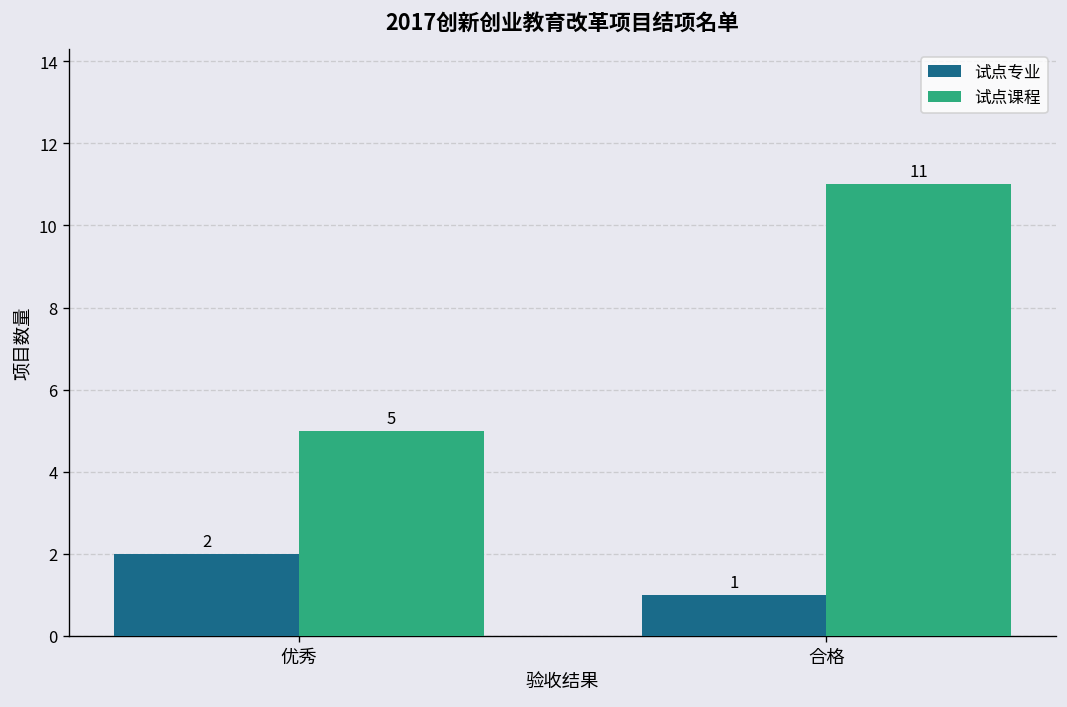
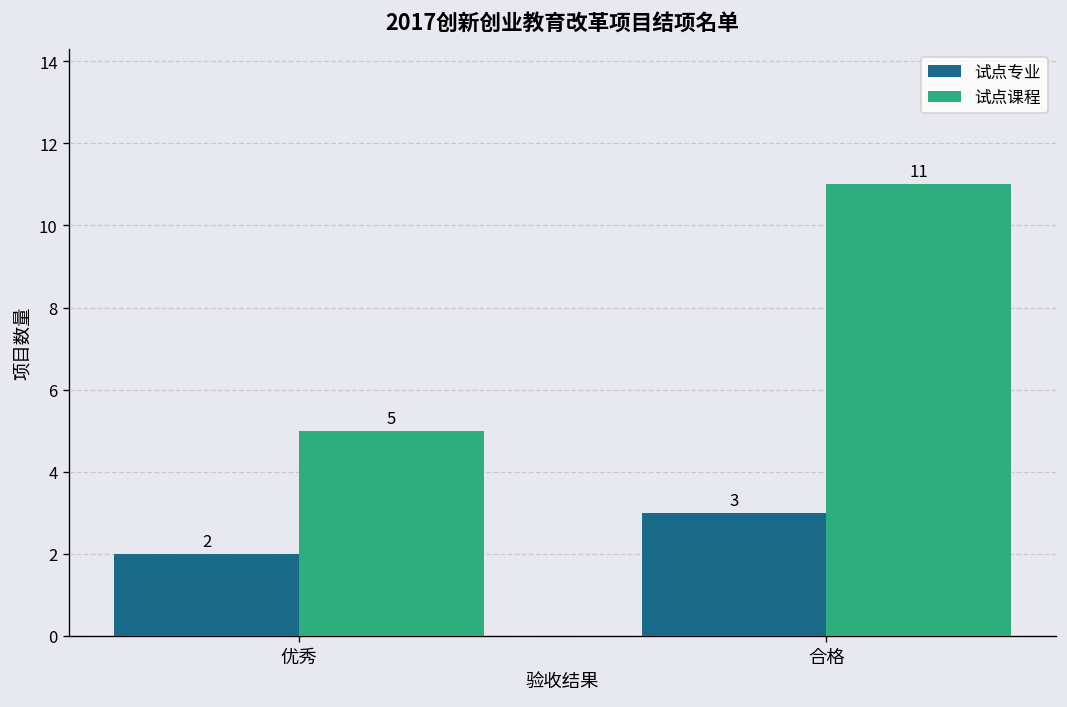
  {
    "试点专业": {
      "优秀": 2,
-     "合格": 1
+     "合格": 3
    },
    "试点课程": {
      "优秀": 5,
      "合格": 11
    }
  }
